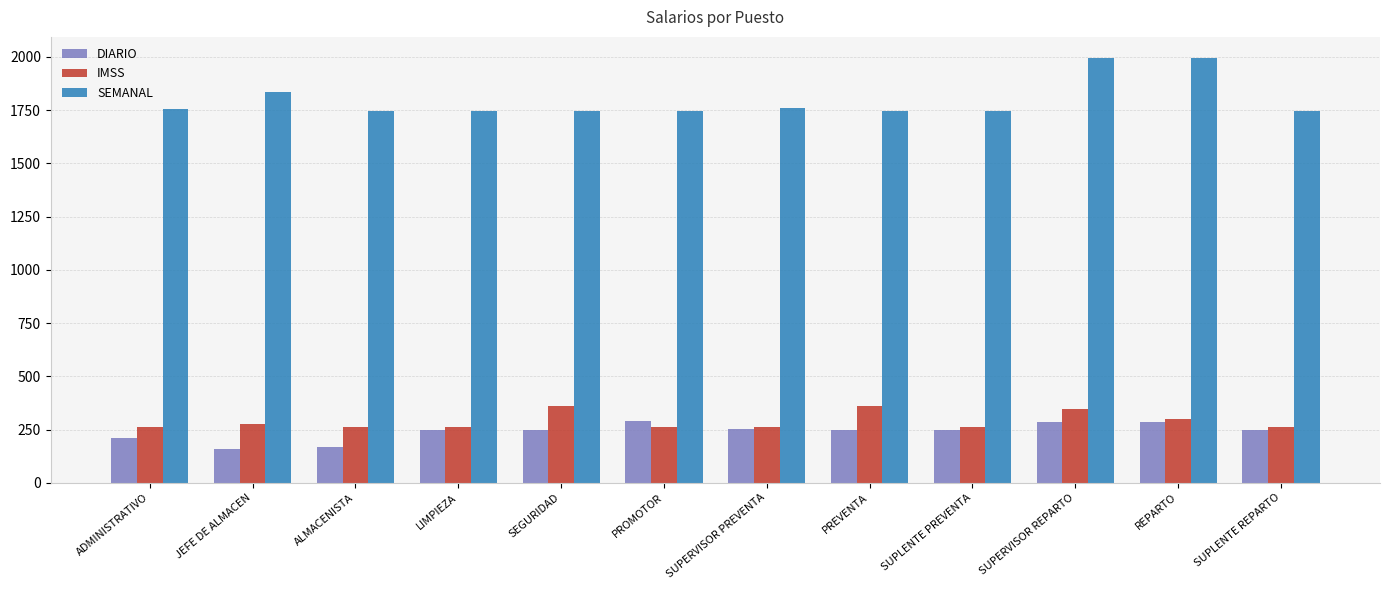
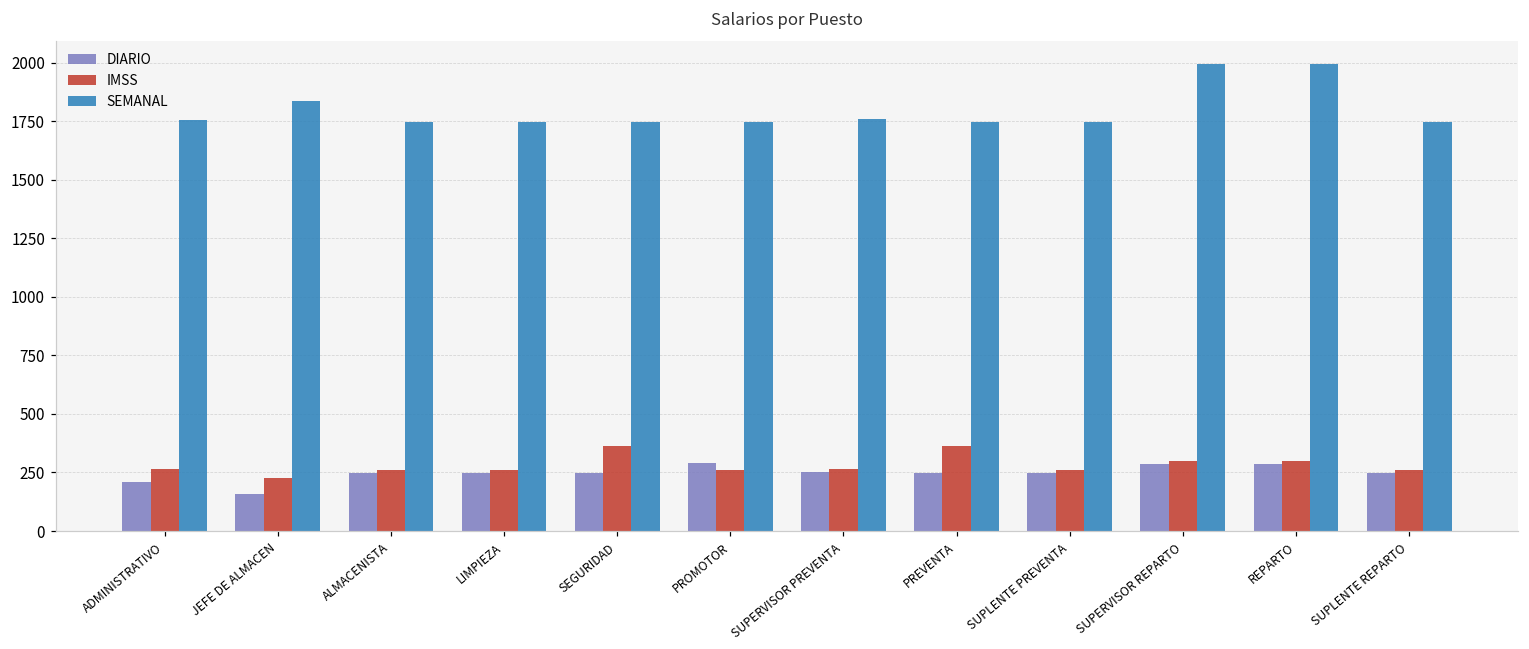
  {
    "DIARIO": {
      "ADMINISTRATIVO": 210,
      "JEFE DE ALMACEN": 160,
-     "ALMACENISTA": 170,
+     "ALMACENISTA": 250,
      "LIMPIEZA": 250,
      "SEGURIDAD": 250,
      "PROMOTOR": 290,
      "SUPERVISOR PREVENTA": 250,
      "PREVENTA": 250,
      "SUPLENTE PREVENTA": 250,
      "SUPERVISOR REPARTO": 280,
      "REPARTO": 280,
      "SUPLENTE REPARTO": 250
    },
    "IMSS": {
      "ADMINISTRATIVO": 260,
-     "JEFE DE ALMACEN": 280,
+     "JEFE DE ALMACEN": 220,
      "ALMACENISTA": 260,
      "LIMPIEZA": 260,
      "SEGURIDAD": 360,
      "PROMOTOR": 260,
      "SUPERVISOR PREVENTA": 260,
      "PREVENTA": 360,
      "SUPLENTE PREVENTA": 260,
-     "SUPERVISOR REPARTO": 350,
+     "SUPERVISOR REPARTO": 300,
      "REPARTO": 300,
      "SUPLENTE REPARTO": 260
    },
    "SEMANAL": {
      "ADMINISTRATIVO": 1760,
      "JEFE DE ALMACEN": 1830,
      "ALMACENISTA": 1740,
      "LIMPIEZA": 1740,
      "SEGURIDAD": 1740,
      "PROMOTOR": 1740,
      "SUPERVISOR PREVENTA": 1760,
      "PREVENTA": 1740,
      "SUPLENTE PREVENTA": 1740,
      "SUPERVISOR REPARTO": 1990,
      "REPARTO": 1990,
      "SUPLENTE REPARTO": 1740
    }
  }
